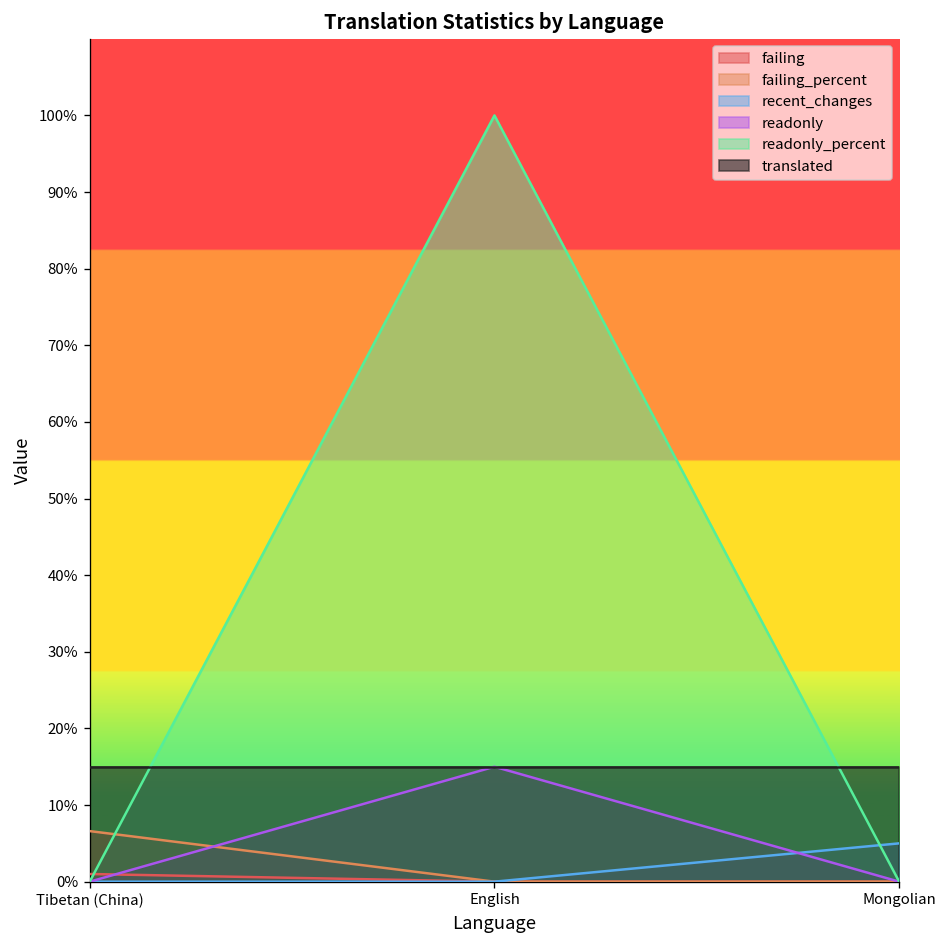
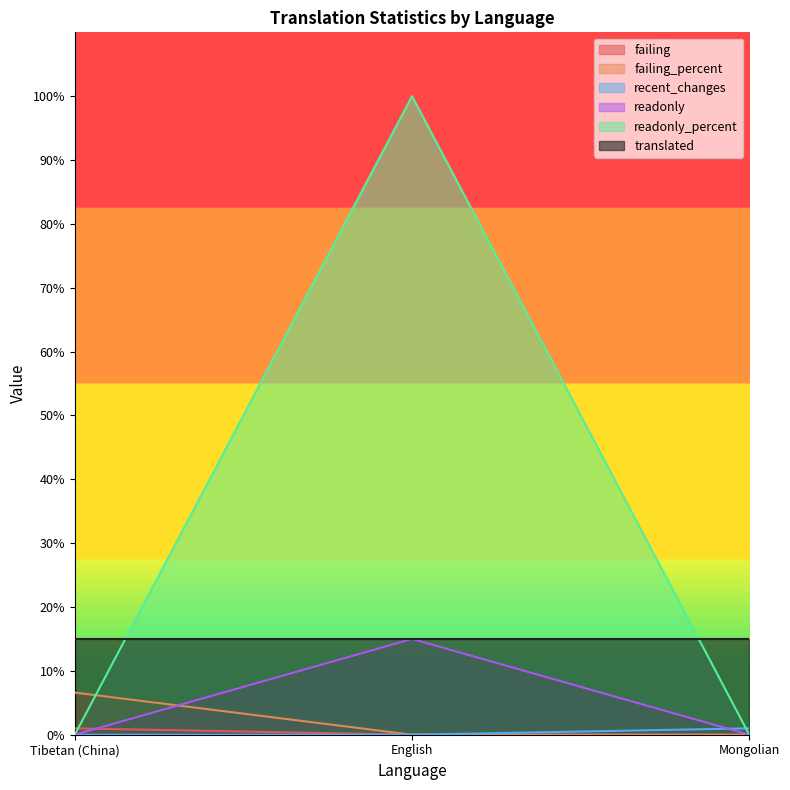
  {
    "recent_changes": {
-     "Mongolian": "5%"
+     "Mongolian": "1%"
    },
    "readonly_percent": {
      "English": "100%"
    },
    "translated": {
      "Tibetan (China)": "15%",
      "Mongolian": "15%"
    }
  }
